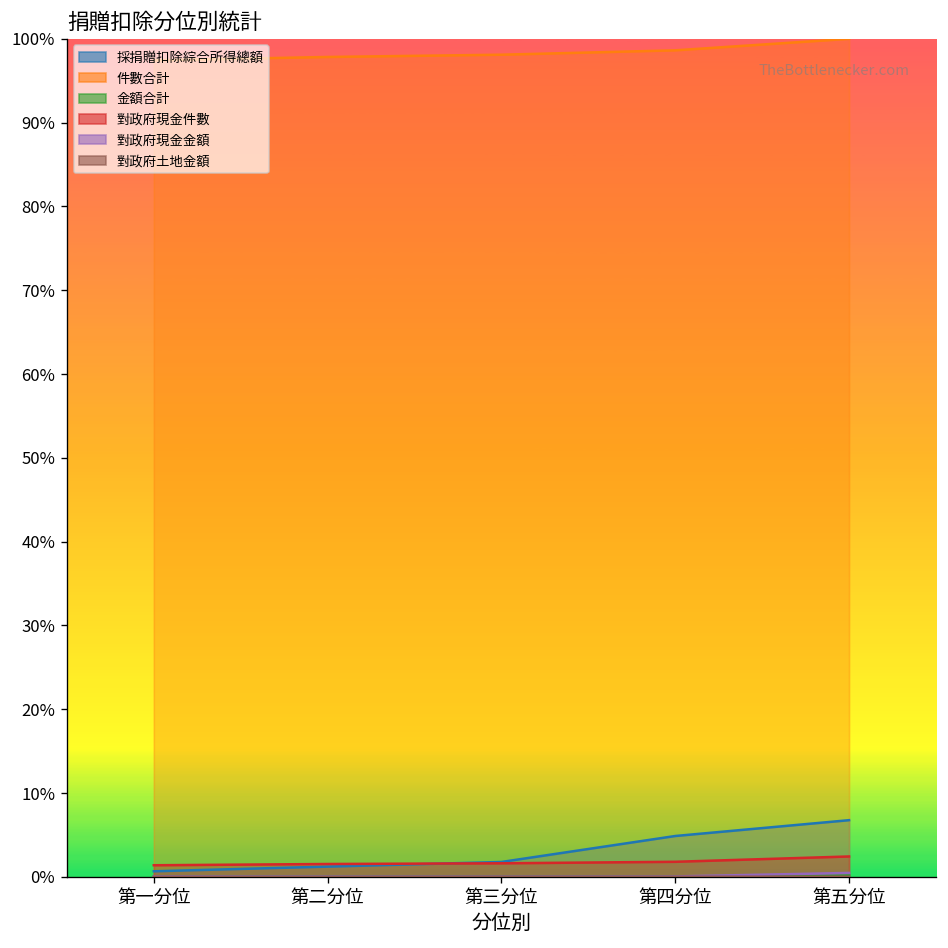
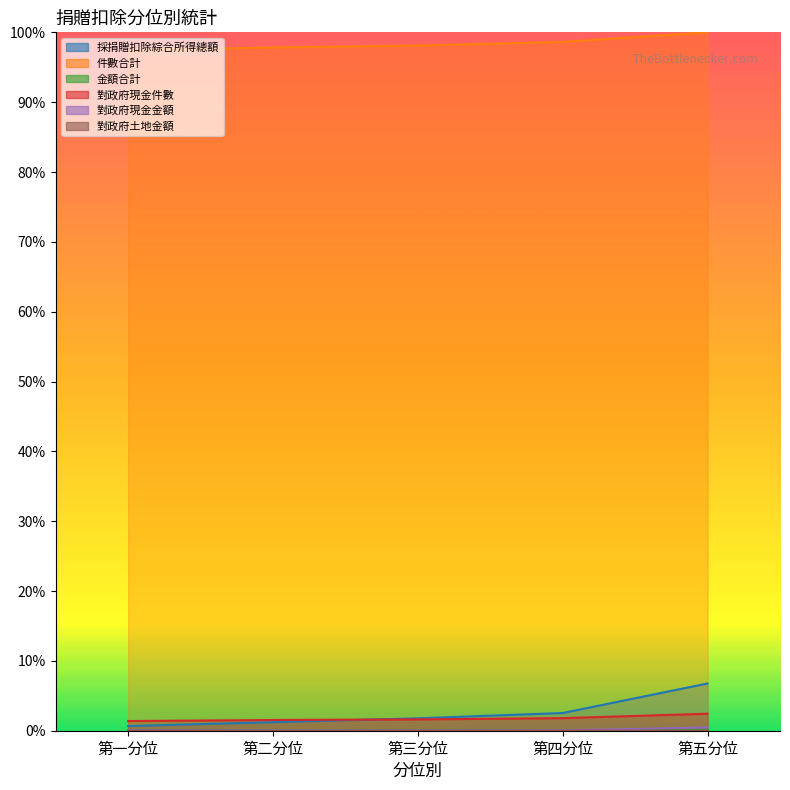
  {
    "採捐贈扣除綜合所得總額": {
      "第一分位": "1%",
-     "第四分位": "5%",
+     "第四分位": "3%",
      "第五分位": "7%"
    }
  }
